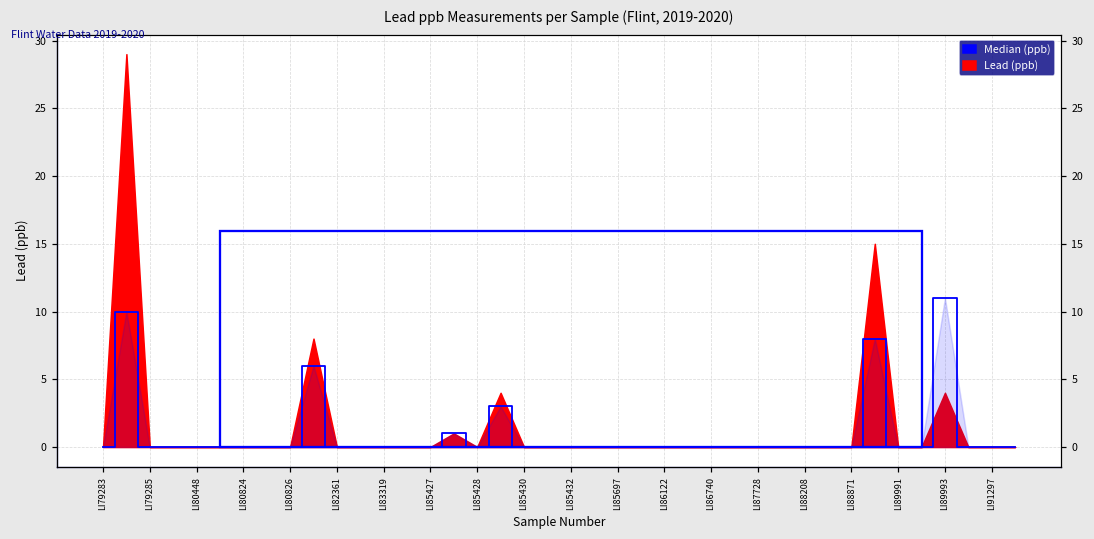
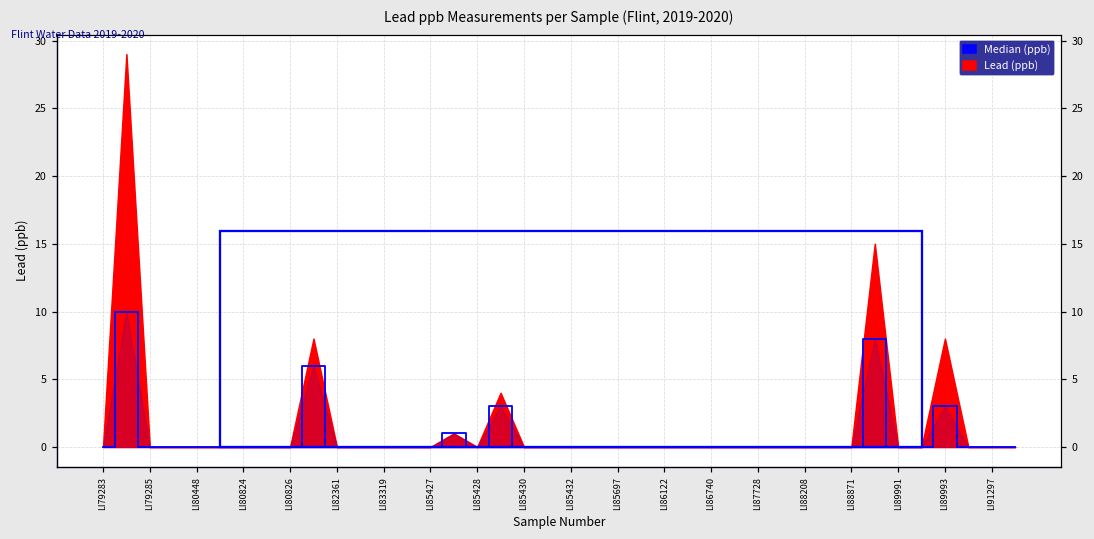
  {
    "Lead (ppb)": {
-     "LI89993": 4
+     "LI89993": 8
    },
    "Median (ppb)": {
-     "LI89993": 11
+     "LI89993": 3
    }
  }
